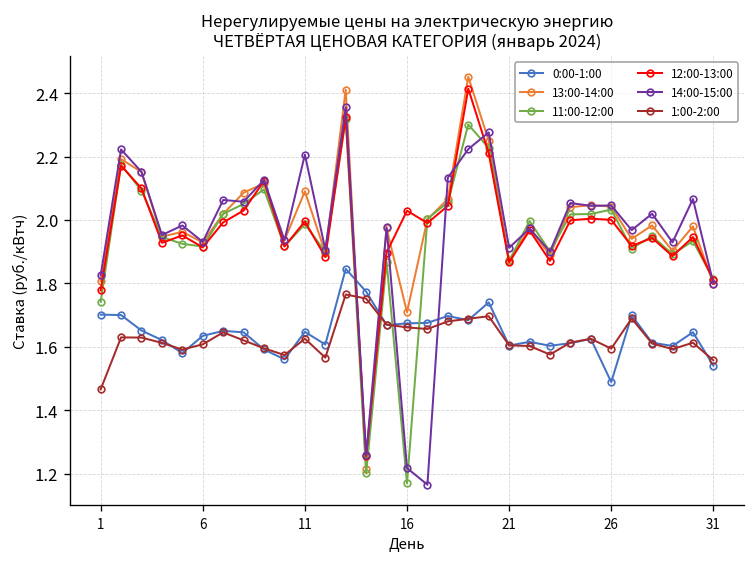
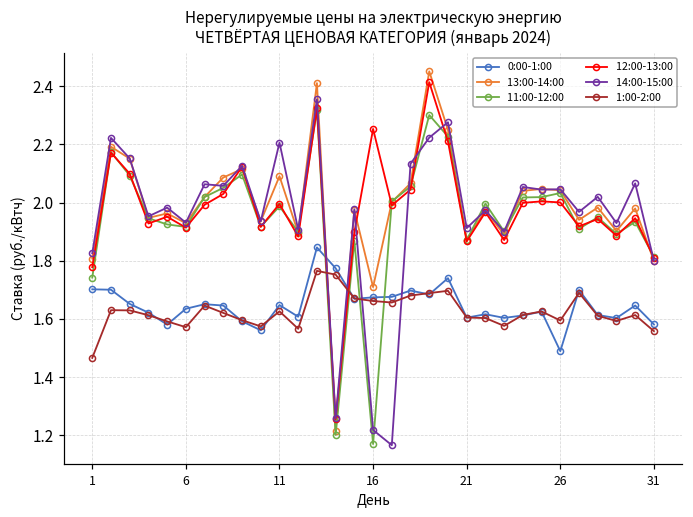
  {
    "0:00-1:00": {
      "1": 1.70,
      "6": 1.63,
      "11": 1.65,
      "16": 1.67,
      "26": 1.49,
-     "31": 1.54
+     "31": 1.58
    },
    "13:00-14:00": {
      "1": 1.81,
      "11": 2.09,
      "16": 1.71
    },
    "11:00-12:00": {
      "1": 1.74,
      "16": 1.17,
      "26": 2.03
    },
    "12:00-13:00": {
      "1": 1.78,
-     "16": 2.03,
+     "16": 2.25,
      "26": 2.00
    },
    "14:00-15:00": {
      "1": 1.83,
      "11": 2.21,
      "16": 1.22,
      "21": 1.91
    },
    "1:00-2:00": {
      "1": 1.47,
-     "6": 1.61,
+     "6": 1.57,
      "11": 1.63,
      "16": 1.66,
      "26": 1.59,
      "31": 1.56
    }
  }
